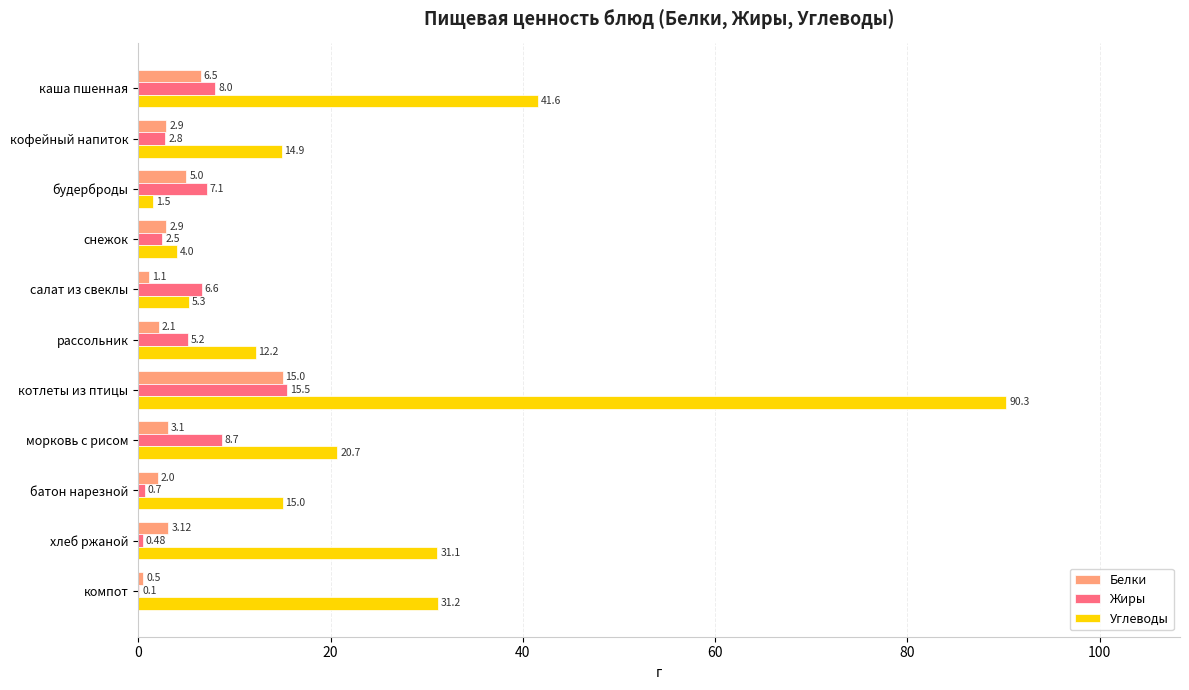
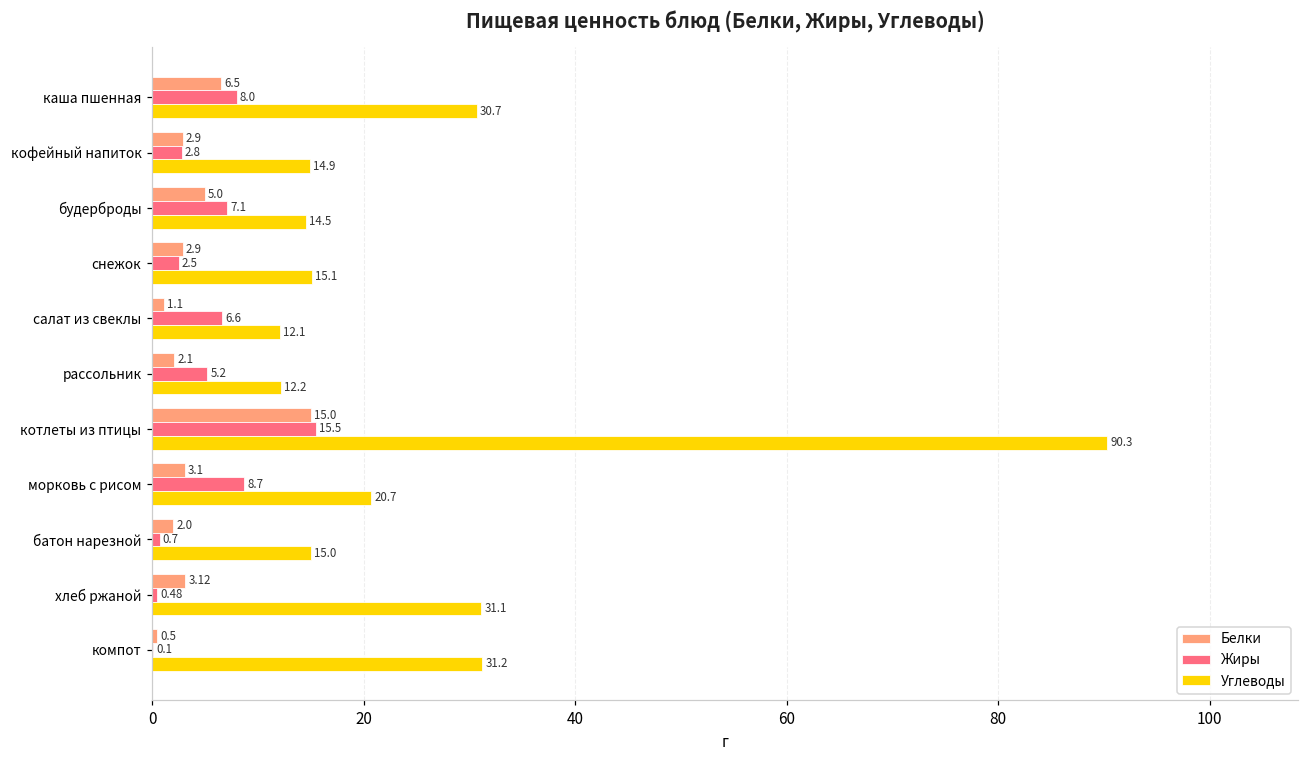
  {
    "Углеводы": {
-     "каша пшенная": 41.6,
+     "каша пшенная": 30.7,
      "кофейный напиток": 14.9,
-     "будерброды": 1.5,
-     "снежок": 4.0,
-     "салат из свеклы": 5.3,
+     "будерброды": 14.5,
+     "снежок": 15.1,
+     "салат из свеклы": 12.1,
      "рассольник": 12.2,
      "котлеты из птицы": 90.3,
      "морковь с рисом": 20.7,
      "батон нарезной": 15.0,
      "хлеб ржаной": 31.1,
      "компот": 31.2
    }
  }
